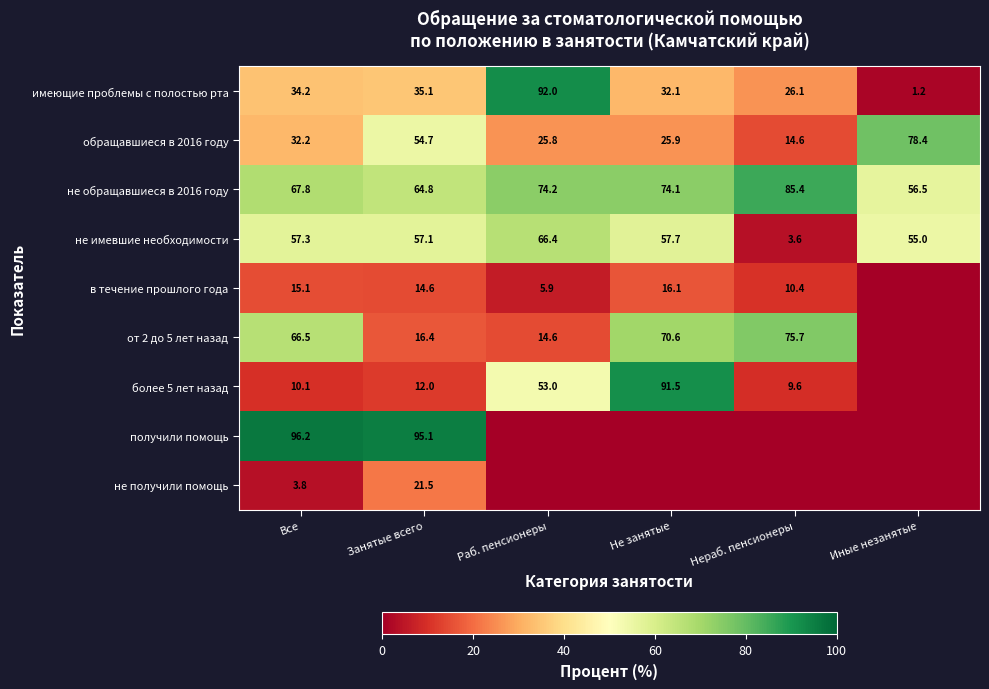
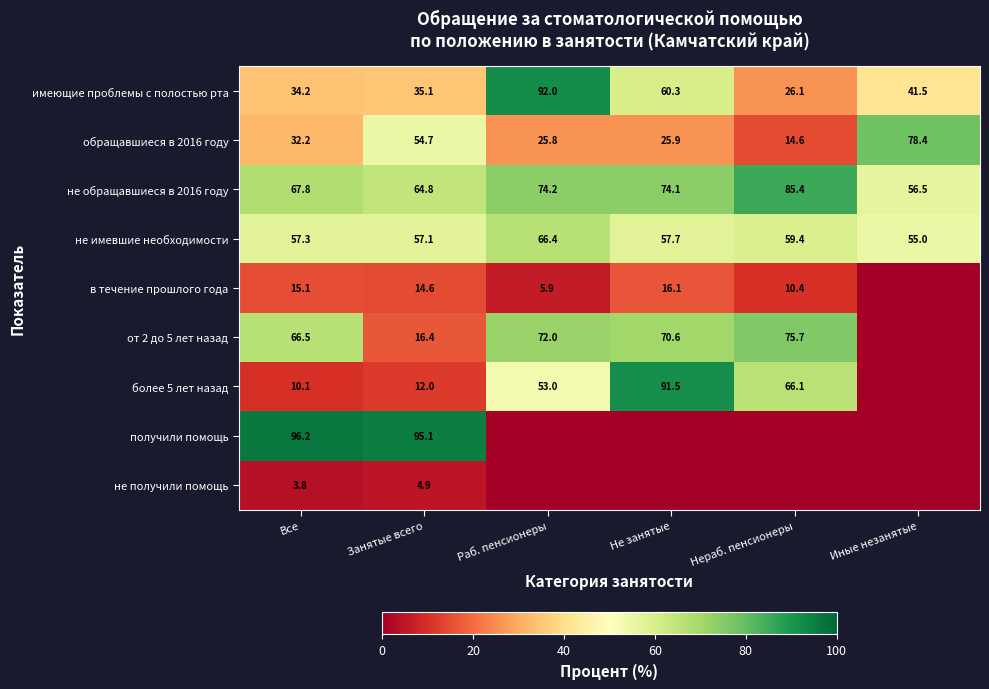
  {
    "имеющие проблемы с полостью рта": {
      "Все": 34.2,
      "Занятые всего": 35.1,
      "Раб. пенсионеры": 92.0,
-     "Не занятые": 32.1,
+     "Не занятые": 60.3,
      "Нераб. пенсионеры": 26.1,
-     "Иные незанятые": 1.2
+     "Иные незанятые": 41.5
    },
    "обращавшиеся в 2016 году": {
      "Все": 32.2,
      "Занятые всего": 54.7,
      "Раб. пенсионеры": 25.8,
      "Не занятые": 25.9,
      "Нераб. пенсионеры": 14.6,
      "Иные незанятые": 78.4
    },
    "не обращавшиеся в 2016 году": {
      "Все": 67.8,
      "Занятые всего": 64.8,
      "Раб. пенсионеры": 74.2,
      "Не занятые": 74.1,
      "Нераб. пенсионеры": 85.4,
      "Иные незанятые": 56.5
    },
    "не имевшие необходимости": {
      "Все": 57.3,
      "Занятые всего": 57.1,
      "Раб. пенсионеры": 66.4,
      "Не занятые": 57.7,
-     "Нераб. пенсионеры": 3.6,
+     "Нераб. пенсионеры": 59.4,
      "Иные незанятые": 55.0
    },
    "в течение прошлого года": {
      "Все": 15.1,
      "Занятые всего": 14.6,
      "Раб. пенсионеры": 5.9,
      "Не занятые": 16.1,
      "Нераб. пенсионеры": 10.4
    },
    "от 2 до 5 лет назад": {
      "Все": 66.5,
      "Занятые всего": 16.4,
-     "Раб. пенсионеры": 14.6,
+     "Раб. пенсионеры": 72.0,
      "Не занятые": 70.6,
      "Нераб. пенсионеры": 75.7
    },
    "более 5 лет назад": {
      "Все": 10.1,
      "Занятые всего": 12.0,
      "Раб. пенсионеры": 53.0,
      "Не занятые": 91.5,
-     "Нераб. пенсионеры": 9.6
+     "Нераб. пенсионеры": 66.1
    },
    "получили помощь": {
      "Все": 96.2,
      "Занятые всего": 95.1
    },
    "не получили помощь": {
      "Все": 3.8,
-     "Занятые всего": 21.5
+     "Занятые всего": 4.9
    }
  }
